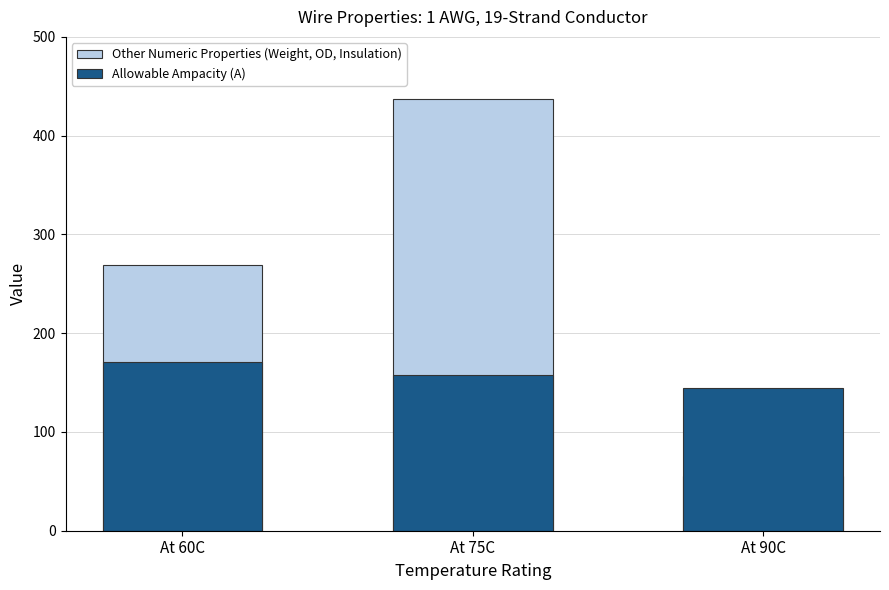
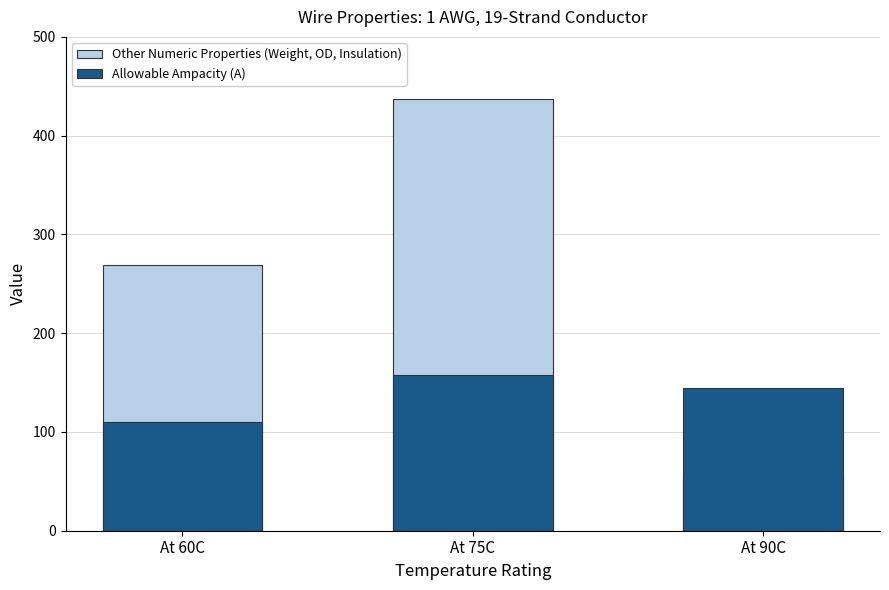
  {
    "Other Numeric Properties (Weight, OD, Insulation)": {
      "At 60C": 270,
      "At 75C": 440
    },
    "Allowable Ampacity (A)": {
-     "At 60C": 170,
+     "At 60C": 110,
      "At 90C": 150
    }
  }
